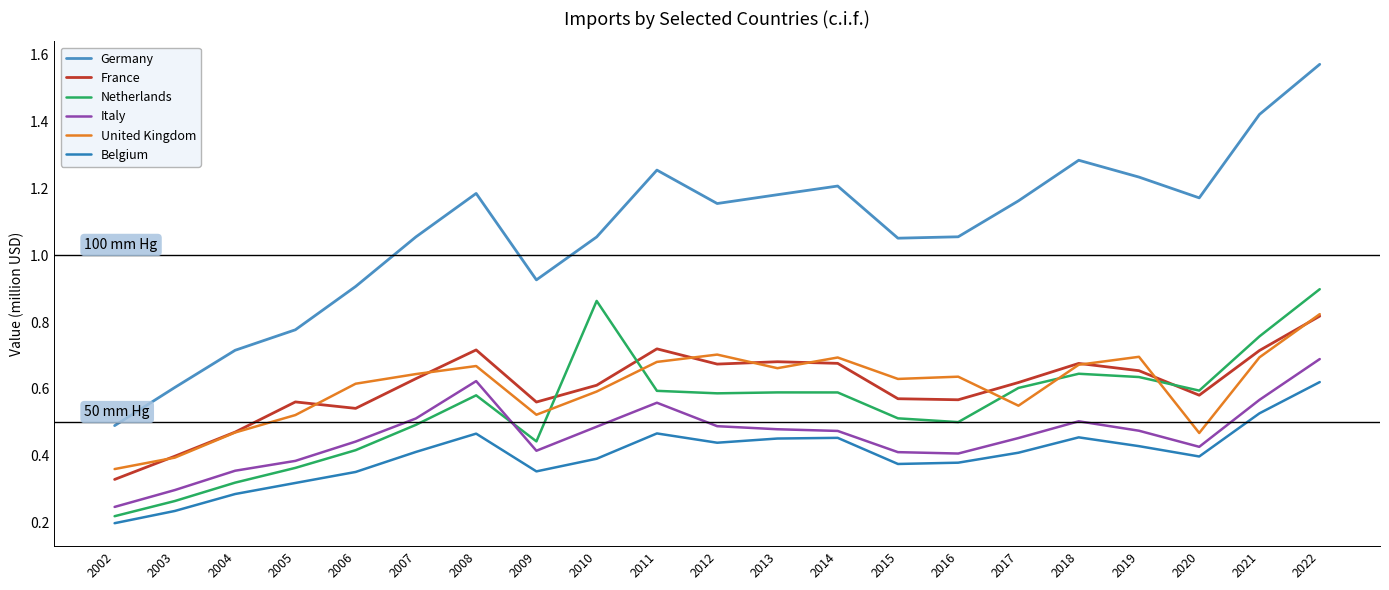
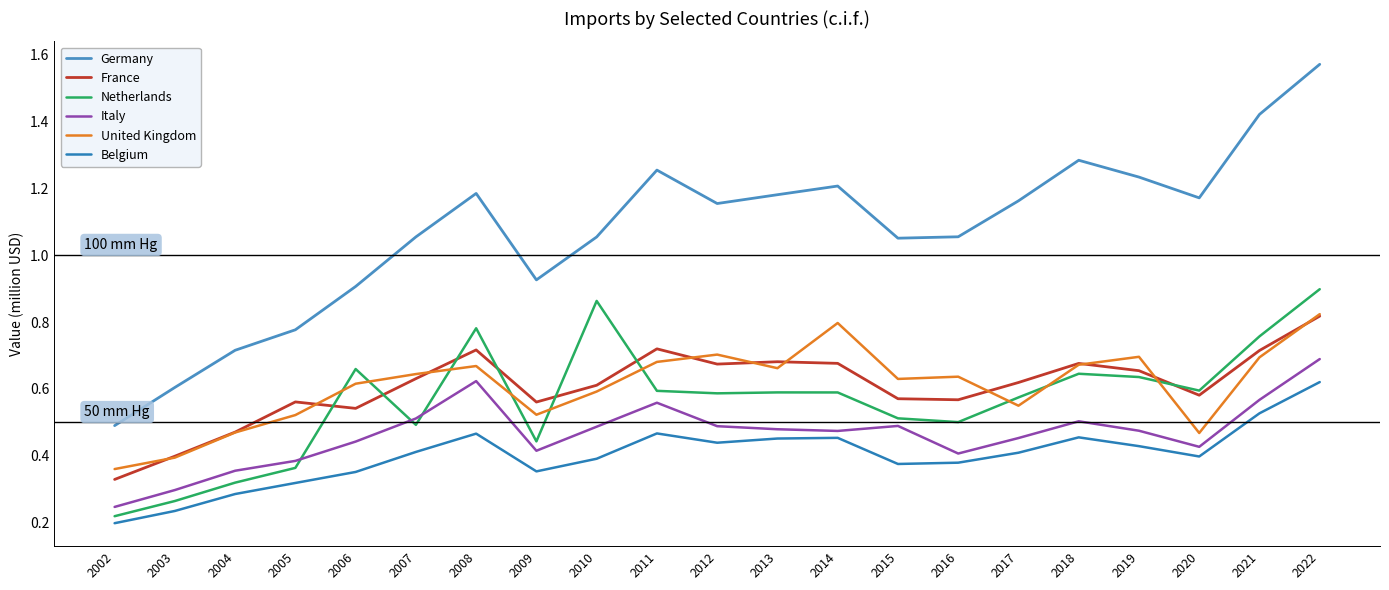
  {
    "France": {
      "2002": 0.33,
      "2005": 0.56,
      "2006": 0.54,
      "2007": 0.63,
      "2008": 0.72,
      "2009": 0.56,
      "2010": 0.61,
      "2011": 0.72,
      "2012": 0.67,
      "2013": 0.68,
      "2014": 0.68,
      "2015": 0.57,
      "2016": 0.57,
      "2017": 0.62,
      "2019": 0.65,
      "2020": 0.58,
      "2021": 0.72
    },
    "Netherlands": {
      "2002": 0.22,
      "2003": 0.26,
      "2004": 0.32,
      "2005": 0.36,
-     "2006": 0.42,
+     "2006": 0.66,
      "2007": 0.49,
-     "2008": 0.58,
+     "2008": 0.78,
      "2009": 0.44,
      "2010": 0.86,
      "2011": 0.59,
      "2012": 0.59,
      "2013": 0.59,
      "2014": 0.59,
      "2015": 0.51,
      "2016": 0.50,
-     "2017": 0.60,
+     "2017": 0.57,
      "2018": 0.65,
      "2019": 0.64,
      "2020": 0.60,
      "2021": 0.76,
      "2022": 0.90
    },
    "Italy": {
      "2002": 0.25,
      "2003": 0.30,
      "2004": 0.36,
      "2005": 0.38,
      "2006": 0.44,
      "2007": 0.51,
      "2008": 0.62,
      "2009": 0.42,
      "2010": 0.49,
      "2011": 0.56,
      "2012": 0.49,
      "2013": 0.48,
      "2014": 0.47,
-     "2015": 0.41,
+     "2015": 0.49,
      "2016": 0.41,
      "2017": 0.45,
      "2018": 0.50,
      "2019": 0.48,
      "2020": 0.43,
      "2021": 0.57,
      "2022": 0.69
    },
    "United Kingdom": {
      "2002": 0.36,
      "2005": 0.52,
      "2006": 0.62,
      "2007": 0.64,
      "2008": 0.67,
      "2009": 0.52,
      "2010": 0.59,
      "2011": 0.68,
      "2012": 0.70,
      "2013": 0.66,
-     "2014": 0.69,
+     "2014": 0.80,
      "2015": 0.63,
      "2016": 0.64,
      "2017": 0.55,
      "2019": 0.70,
      "2020": 0.47,
      "2021": 0.69
    }
  }
